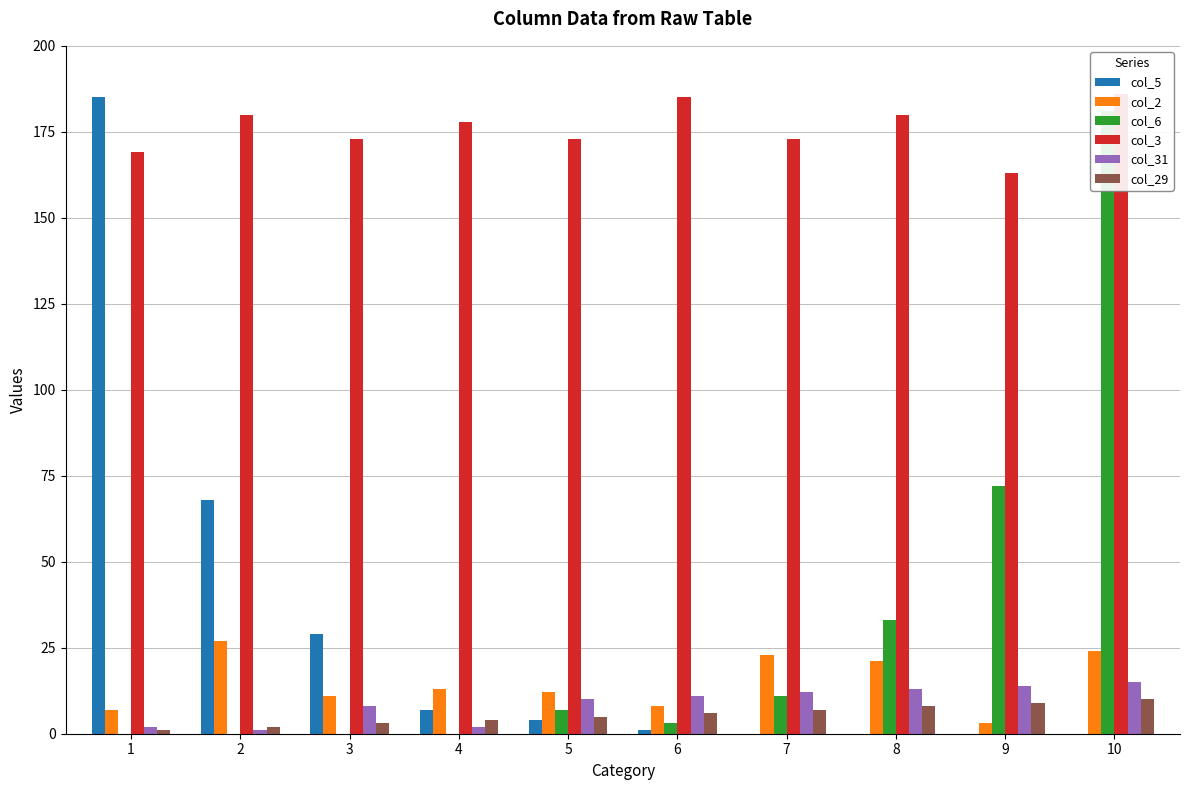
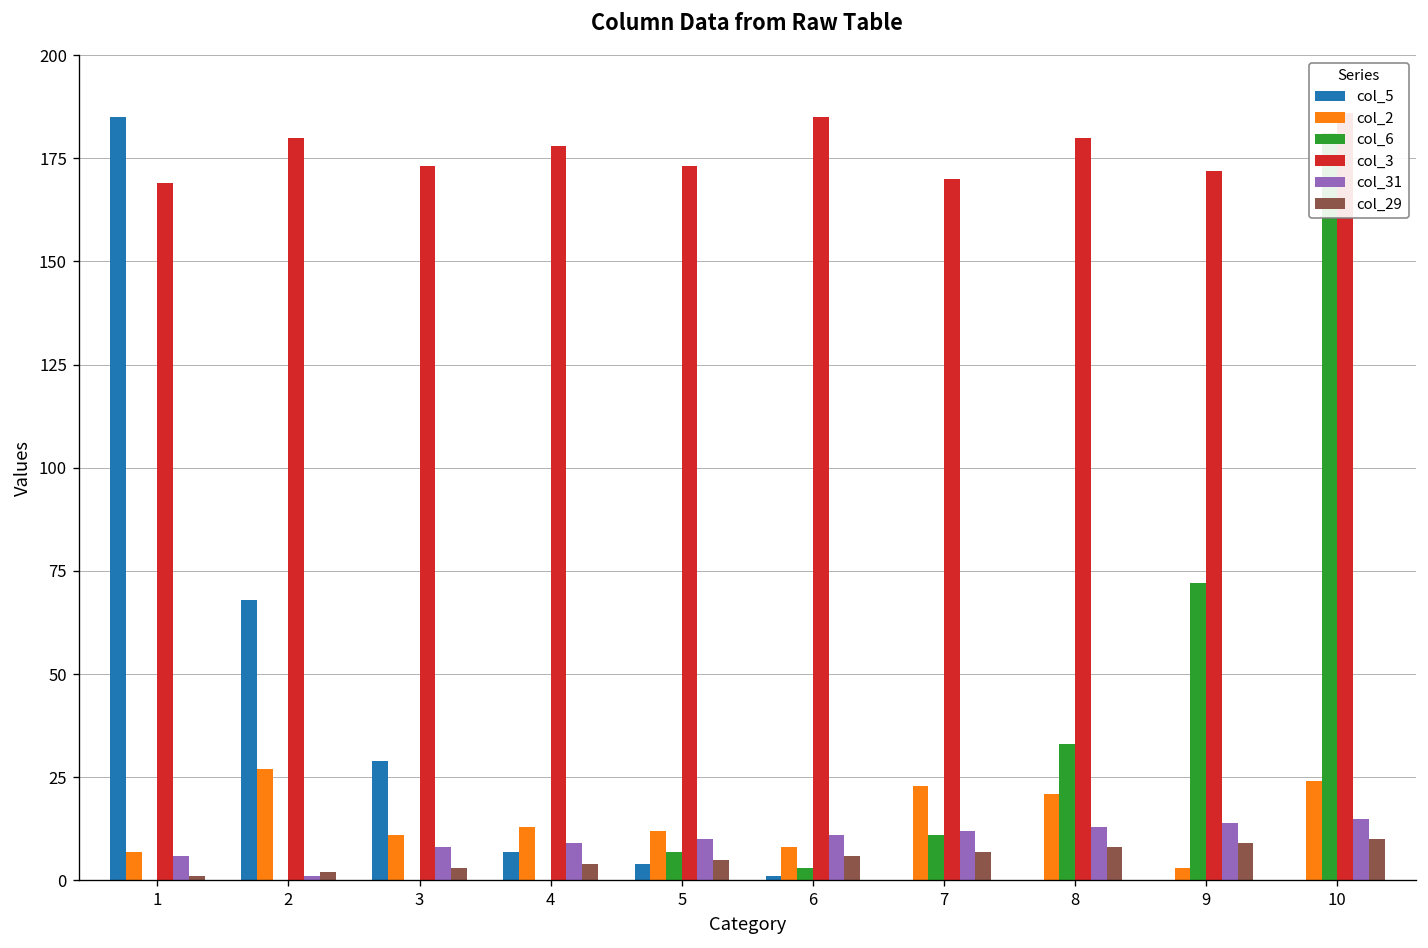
  {
    "col_5": {
      "1": 185,
      "2": 68,
      "3": 29,
      "4": 7,
      "5": 4,
      "6": 1,
      "7": 0,
      "8": 0,
      "9": 0,
      "10": 0
    },
    "col_2": {
      "1": 7,
      "2": 27,
      "3": 11,
      "4": 13,
      "5": 12,
      "6": 8,
      "7": 23,
      "8": 21,
      "9": 3,
      "10": 24
    },
    "col_6": {
      "1": 0,
      "2": 0,
      "3": 0,
      "4": 0,
      "5": 7,
      "6": 3,
      "7": 11,
      "8": 33,
      "9": 72
    },
    "col_3": {
      "1": 169,
      "2": 180,
      "3": 173,
      "4": 178,
      "5": 173,
      "6": 185,
-     "7": 173,
+     "7": 170,
      "8": 180,
-     "9": 163
+     "9": 172
    },
    "col_31": {
-     "1": 2,
+     "1": 6,
      "2": 1,
      "3": 8,
-     "4": 2,
+     "4": 9,
      "5": 10,
      "6": 11,
      "7": 12,
      "8": 13,
      "9": 14,
      "10": 15
    },
    "col_29": {
      "1": 1,
      "2": 2,
      "3": 3,
      "4": 4,
      "5": 5,
      "6": 6,
      "7": 7,
      "8": 8,
      "9": 9,
      "10": 10
    }
  }
